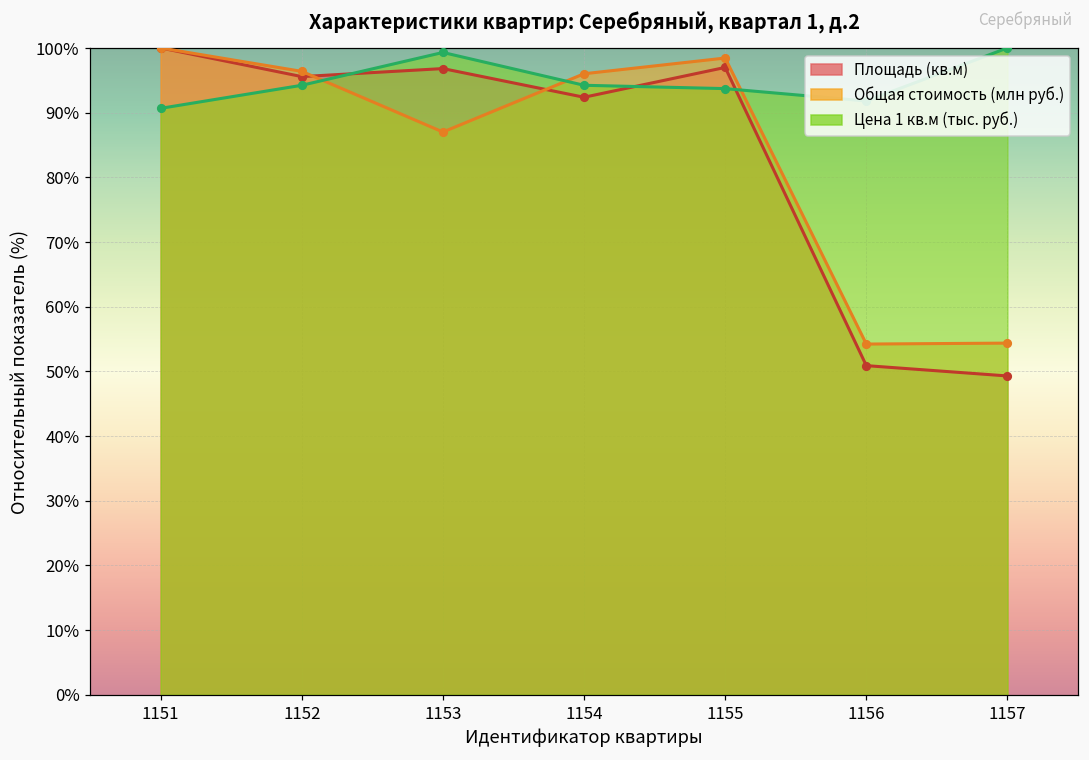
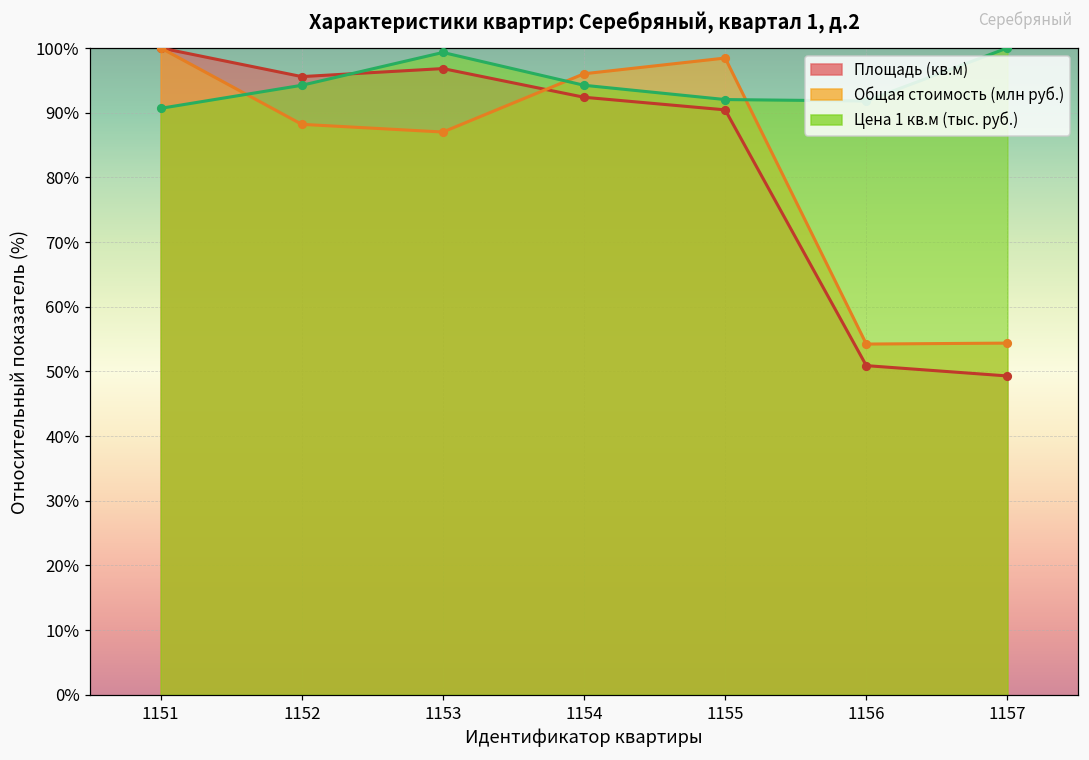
  {
    "Площадь (кв.м)": {
      "1152": "96%",
      "1153": "97%",
      "1154": "92%",
-     "1155": "97%",
+     "1155": "90%",
      "1156": "51%",
      "1157": "49%"
    },
    "Общая стоимость (млн руб.)": {
-     "1152": "96%",
+     "1152": "88%",
      "1153": "87%",
      "1154": "96%",
      "1155": "98%",
      "1156": "54%",
      "1157": "54%"
    },
    "Цена 1 кв.м (тыс. руб.)": {
      "1151": "91%",
      "1152": "94%",
      "1153": "99%",
      "1154": "94%",
-     "1155": "94%",
+     "1155": "92%",
      "1157": "100%"
    }
  }
